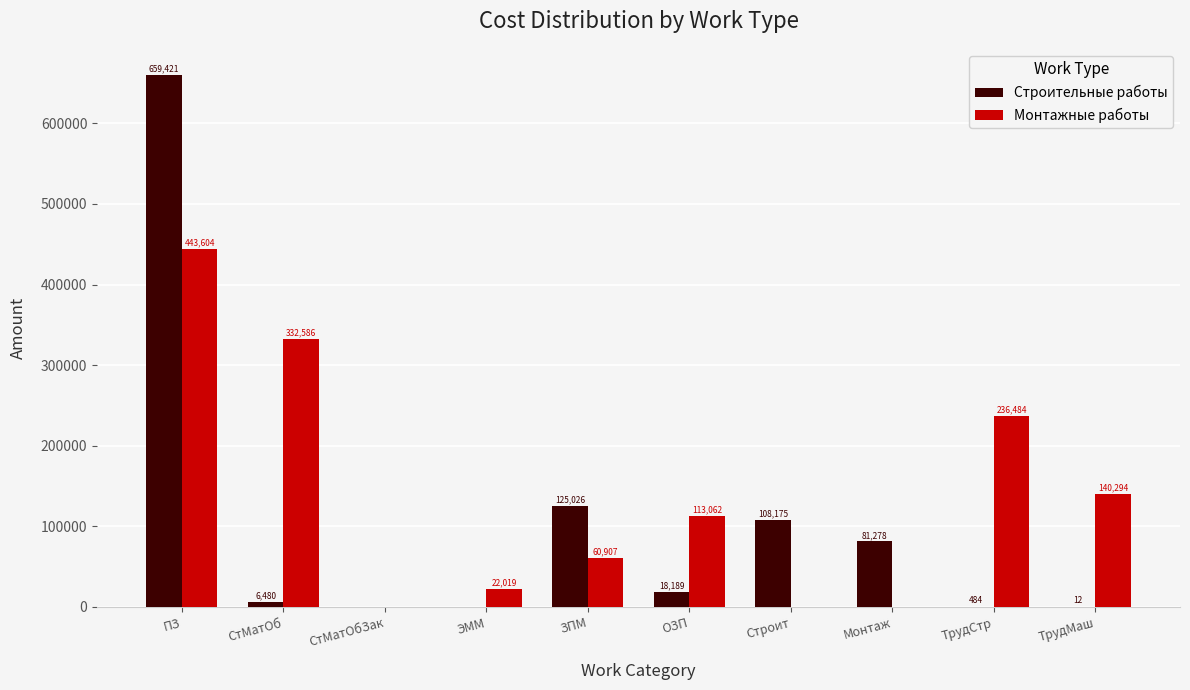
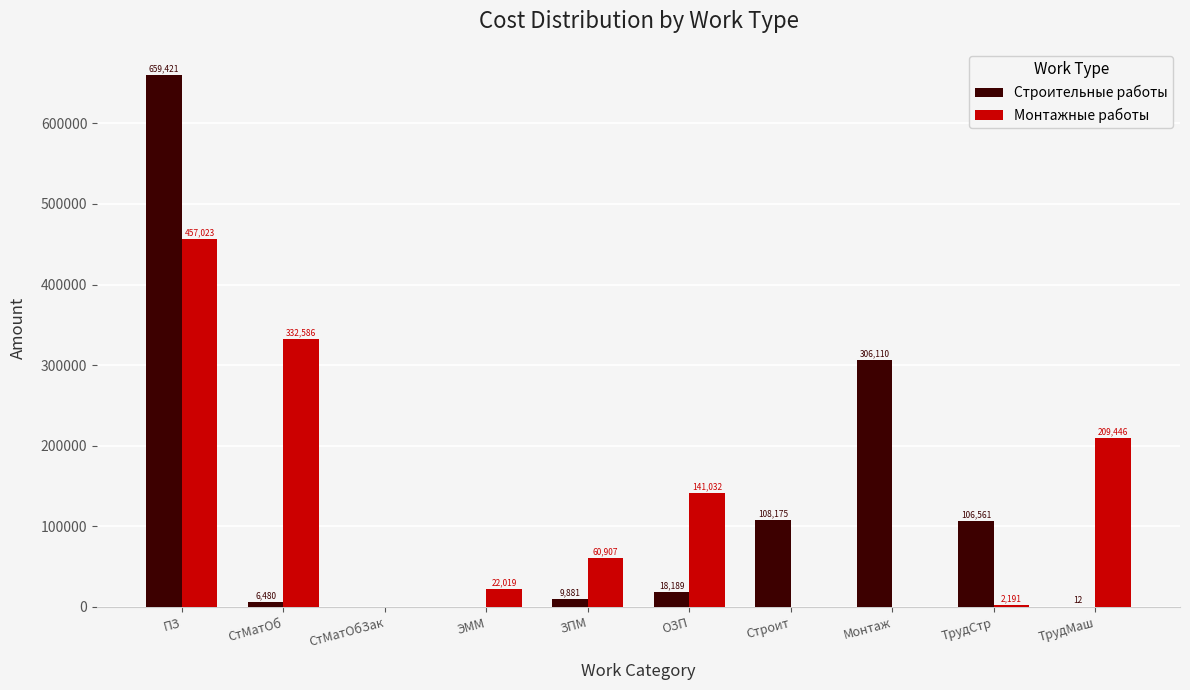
  {
    "Строительные работы": {
      "ПЗ": "659,421",
      "СтМатОб": "6,480",
-     "ЗПМ": "125,026",
+     "ЗПМ": "9,881",
      "ОЗП": "18,189",
      "Строит": "108,175",
-     "Монтаж": "81,278",
-     "ТрудСтр": "484",
+     "Монтаж": "306,110",
+     "ТрудСтр": "106,561",
      "ТрудМаш": "12"
    },
    "Монтажные работы": {
-     "ПЗ": "443,604",
+     "ПЗ": "457,023",
      "СтМатОб": "332,586",
      "ЭММ": "22,019",
      "ЗПМ": "60,907",
-     "ОЗП": "113,062",
-     "ТрудСтр": "236,484",
-     "ТрудМаш": "140,294"
+     "ОЗП": "141,032",
+     "ТрудСтр": "2,191",
+     "ТрудМаш": "209,446"
    }
  }
